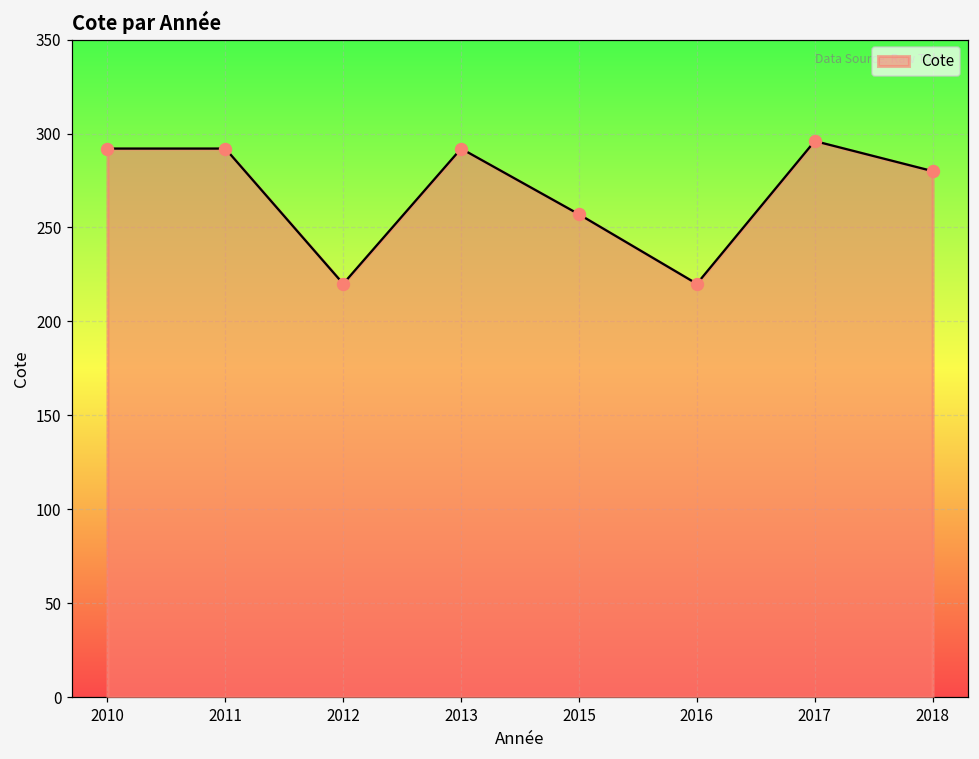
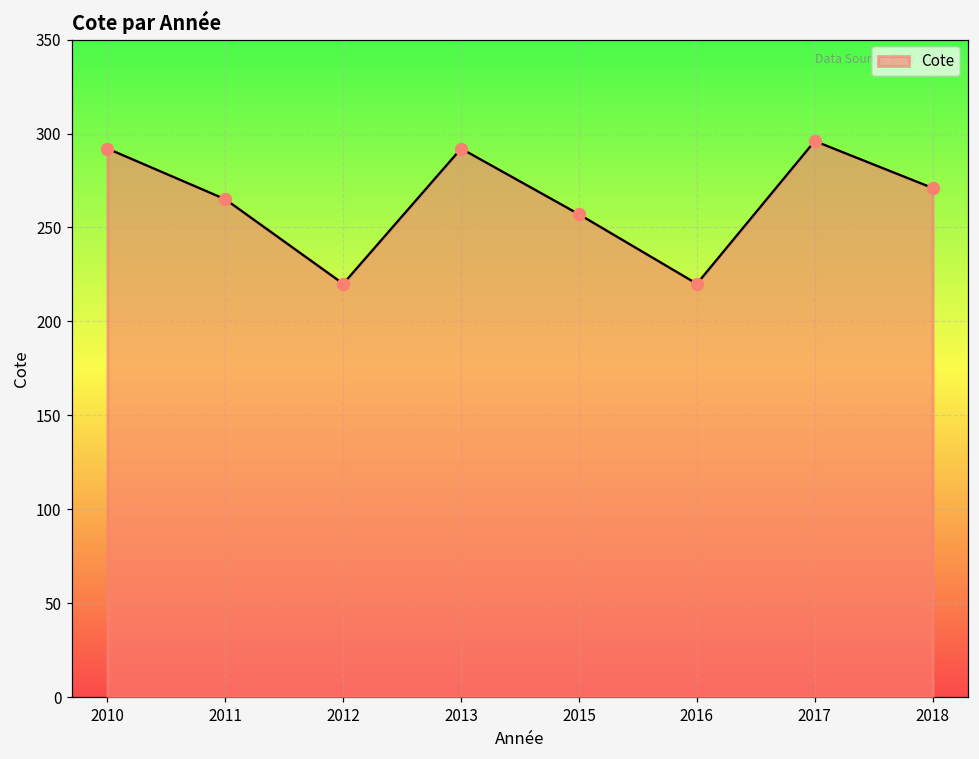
  {
    "2010": 292,
-   "2011": 292,
+   "2011": 265,
    "2012": 220,
    "2013": 292,
    "2015": 257,
    "2016": 220,
    "2017": 296,
-   "2018": 280
+   "2018": 271
  }
